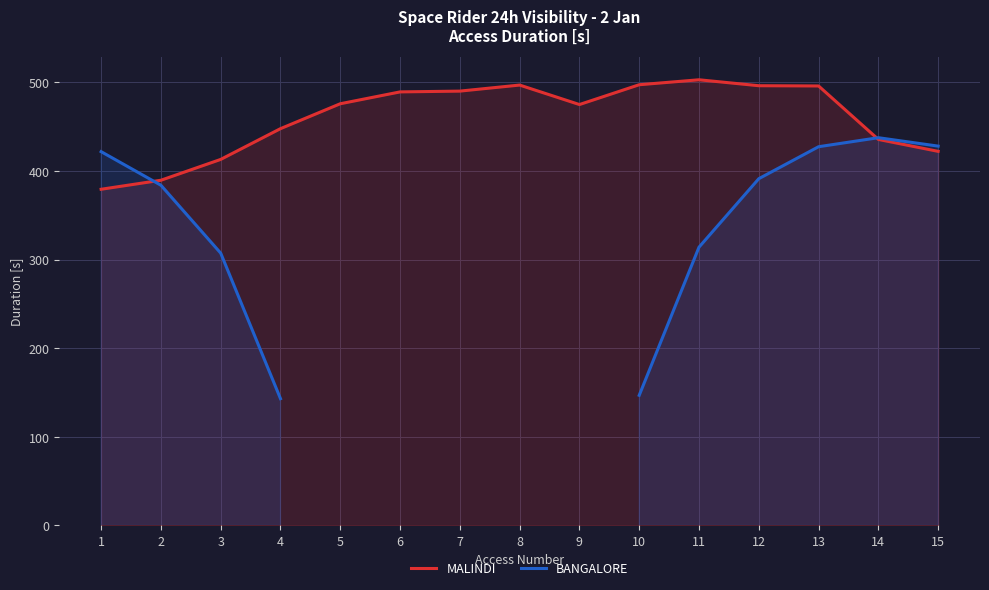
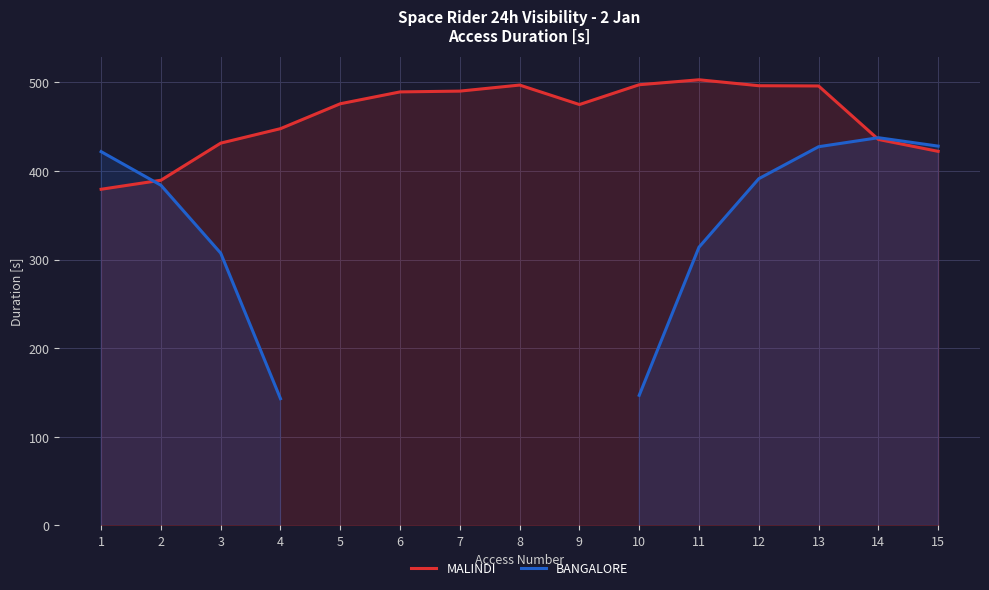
  {
    "MALINDI": {
      "1": 380,
      "2": 390,
-     "3": 410,
+     "3": 430,
      "4": 450,
      "5": 480,
      "6": 490,
      "7": 490,
      "8": 500,
      "9": 470,
      "10": 500,
      "11": 500,
      "12": 500,
      "13": 500,
      "15": 420
    },
    "BANGALORE": {
      "1": 420,
      "2": 380,
      "3": 310,
      "4": 140,
      "10": 150,
      "11": 310,
      "12": 390,
      "13": 430,
      "15": 430
    }
  }
